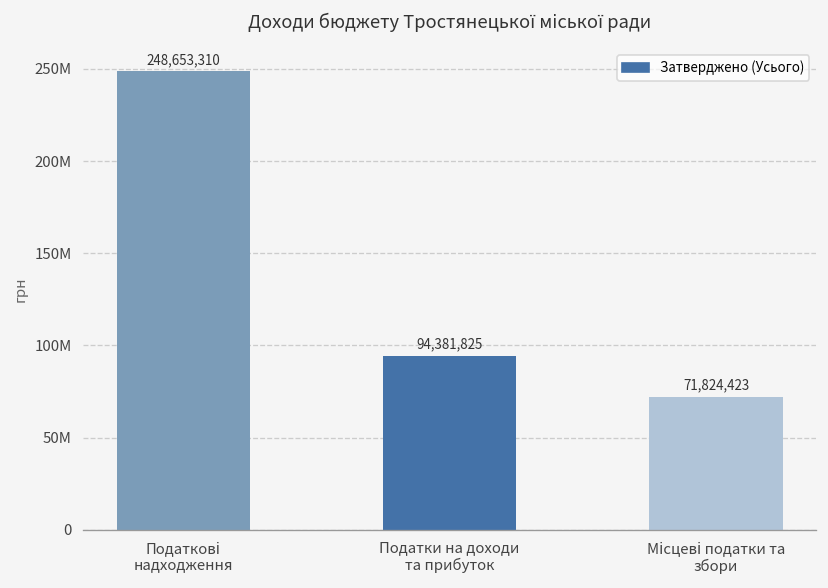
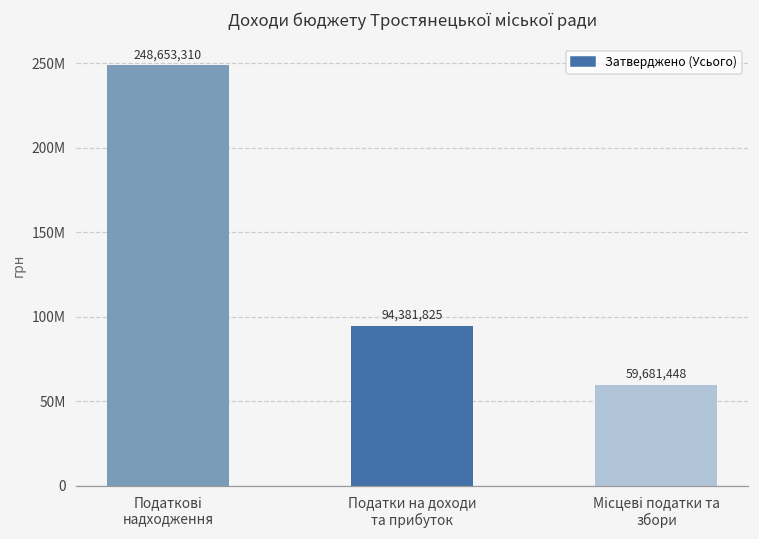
  {
    "Податкові надходження": "248,653,310",
    "Податки на доходи та прибуток": "94,381,825",
-   "Місцеві податки та збори": "71,824,423"
+   "Місцеві податки та збори": "59,681,448"
  }
